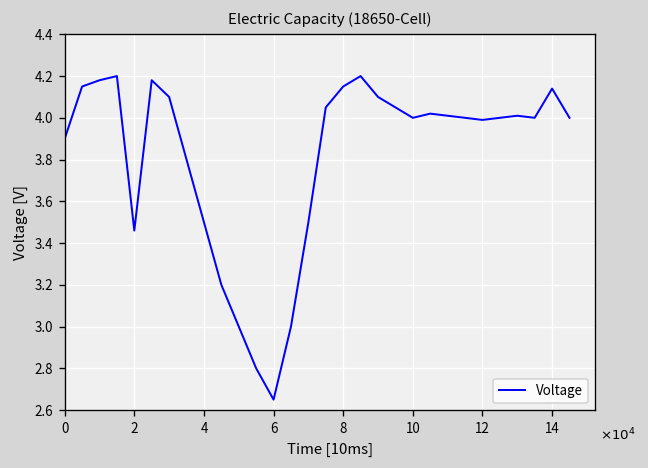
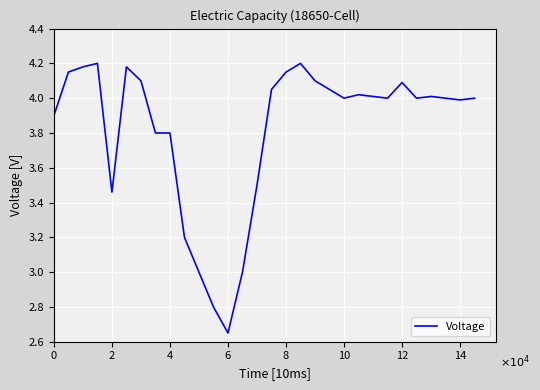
  {
    "0": 3.90,
    "2": 3.46,
-   "4": 3.5,
+   "4": 3.8,
    "6": 2.65,
    "8": 4.15,
    "10": 4.00,
-   "12": 3.99,
-   "14": 4.14
+   "12": 4.09,
+   "14": 3.99
  }
